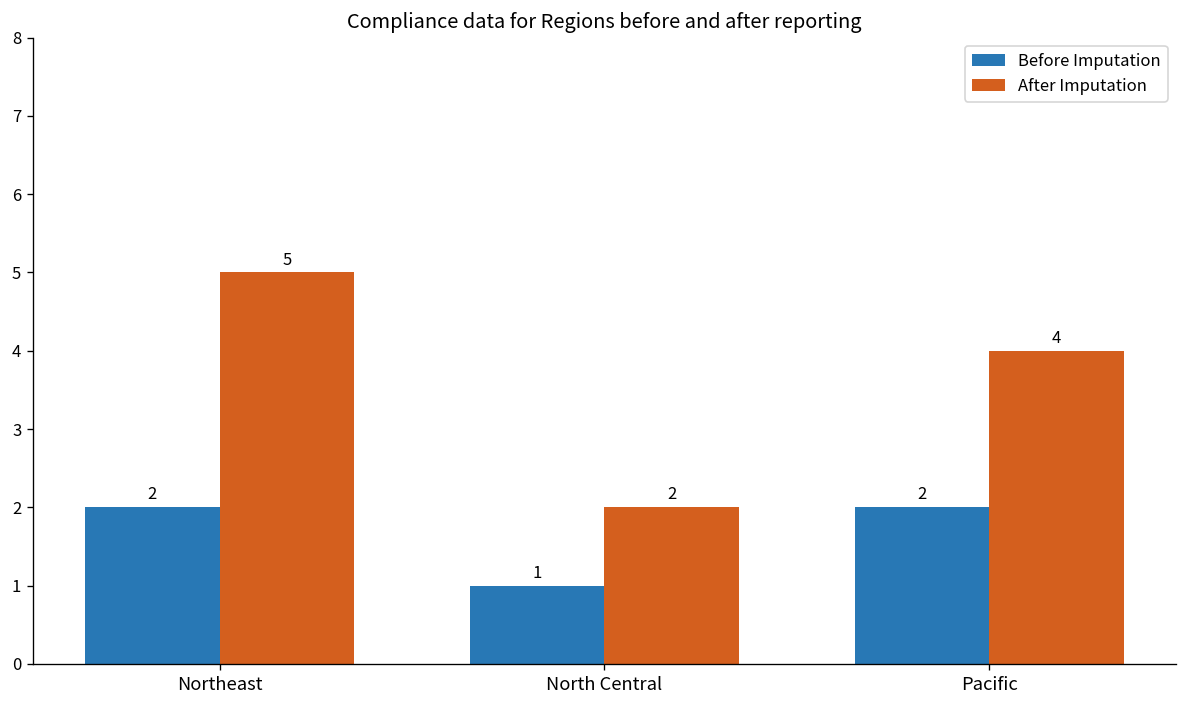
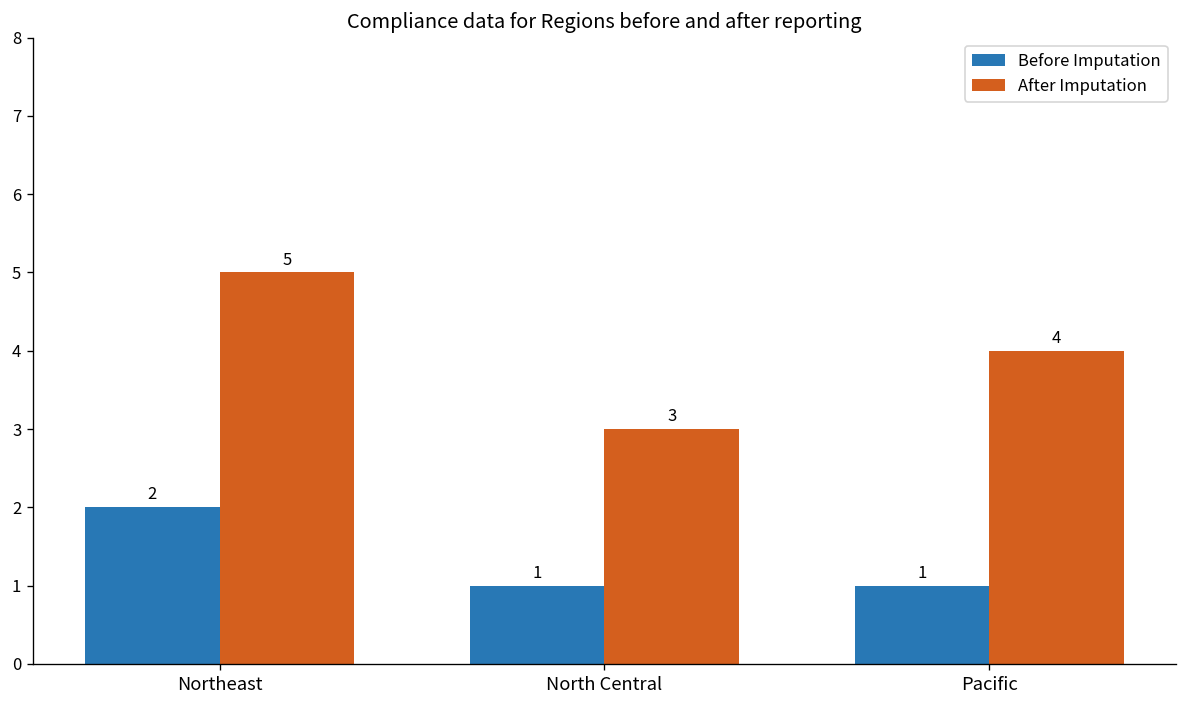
  {
    "Before Imputation": {
      "Northeast": 2,
      "North Central": 1,
-     "Pacific": 2
+     "Pacific": 1
    },
    "After Imputation": {
      "Northeast": 5,
-     "North Central": 2,
+     "North Central": 3,
      "Pacific": 4
    }
  }
